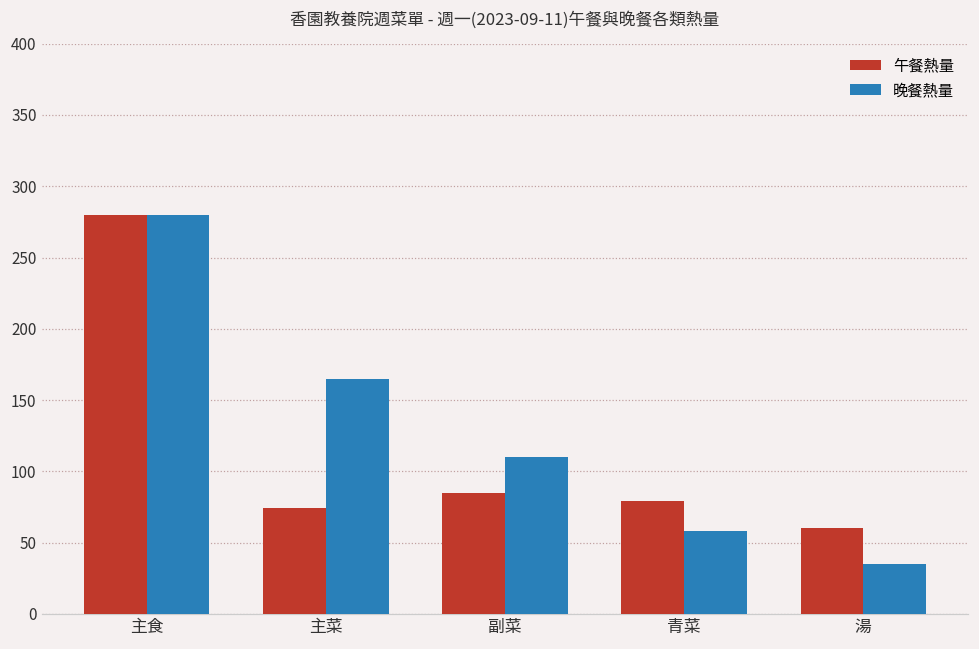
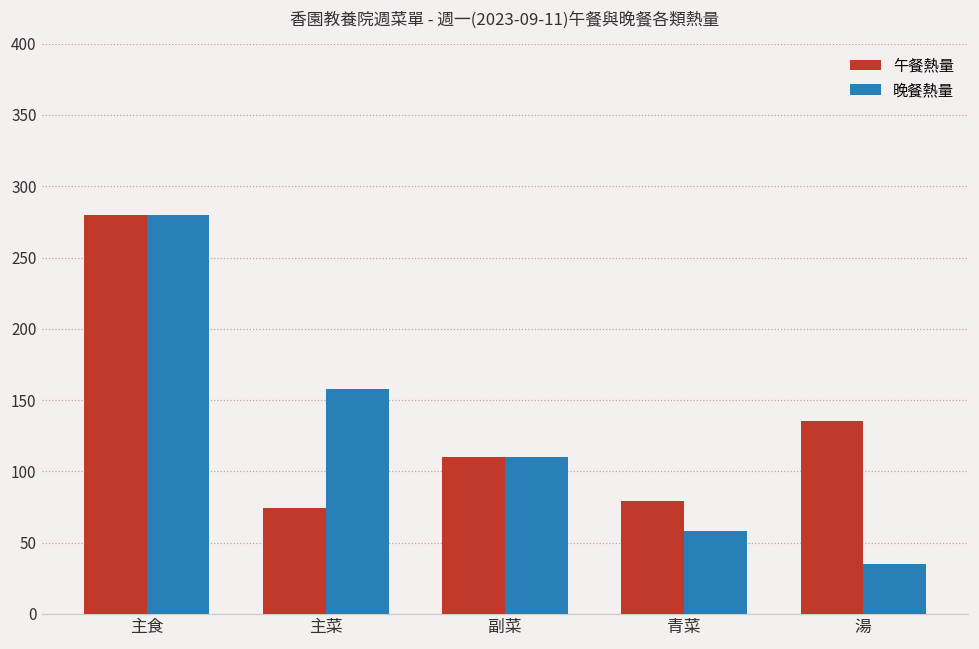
  {
    "午餐熱量": {
      "主食": 280,
      "主菜": 74,
-     "副菜": 85,
+     "副菜": 110,
      "青菜": 79,
-     "湯": 60
+     "湯": 135
    },
    "晚餐熱量": {
      "主食": 280,
-     "主菜": 165,
+     "主菜": 158,
      "副菜": 110,
      "青菜": 58,
      "湯": 35
    }
  }
